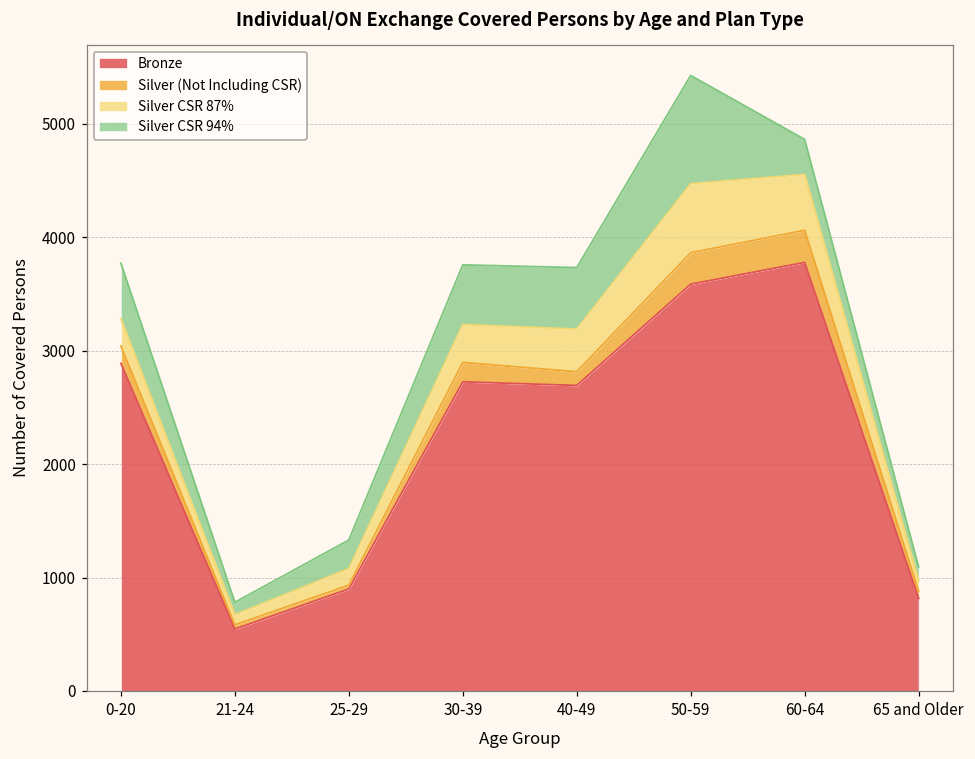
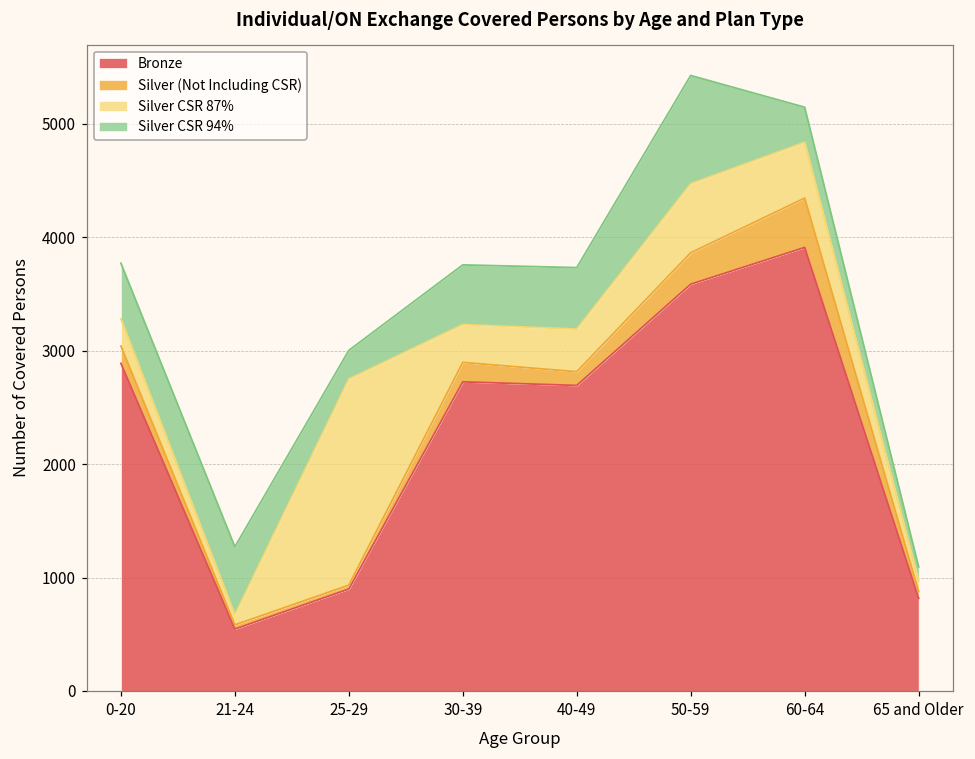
  {
    "Bronze": {
      "0-20": 2890,
      "21-24": 550,
      "25-29": 900,
      "30-39": 2730,
      "40-49": 2690,
      "50-59": 3590,
-     "60-64": 3780,
+     "60-64": 3910,
      "65 and Older": 820
    },
    "Silver (Not Including CSR)": {
      "0-20": 150,
      "21-24": 40,
      "25-29": 30,
      "30-39": 170,
      "40-49": 120,
      "50-59": 280,
-     "60-64": 280,
+     "60-64": 440,
      "65 and Older": 60
    },
    "Silver CSR 87%": {
      "0-20": 240,
      "21-24": 90,
-     "25-29": 150,
+     "25-29": 1820,
      "30-39": 330,
      "40-49": 380,
      "50-59": 610,
      "60-64": 490,
      "65 and Older": 90
    },
    "Silver CSR 94%": {
      "0-20": 490,
-     "21-24": 110,
+     "21-24": 600,
      "25-29": 250,
      "30-39": 530,
      "40-49": 540,
      "50-59": 950,
      "60-64": 310,
      "65 and Older": 120
    }
  }
